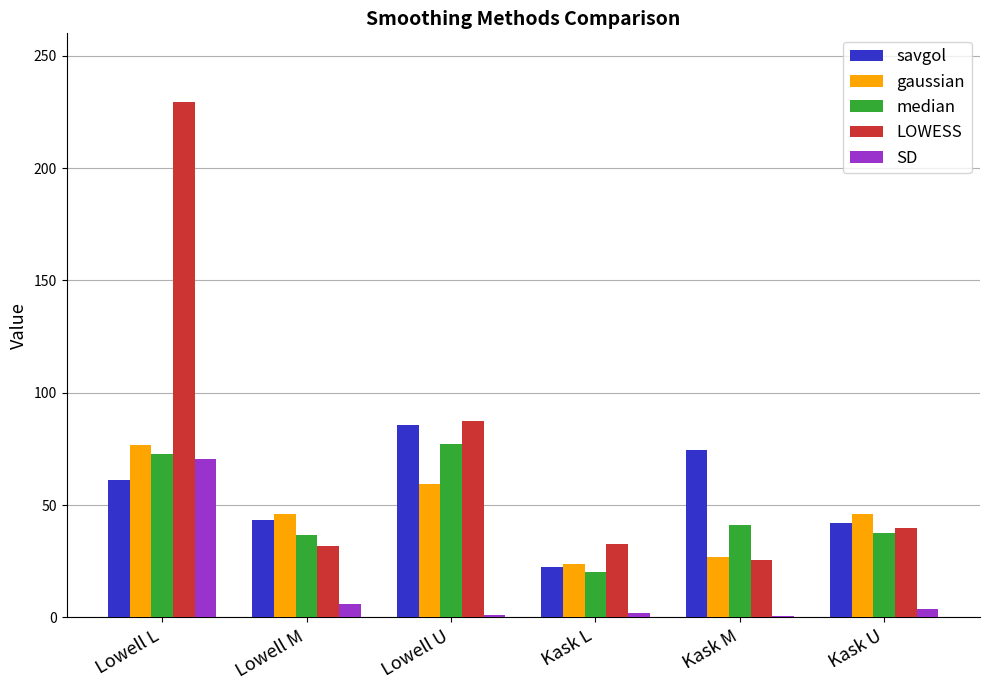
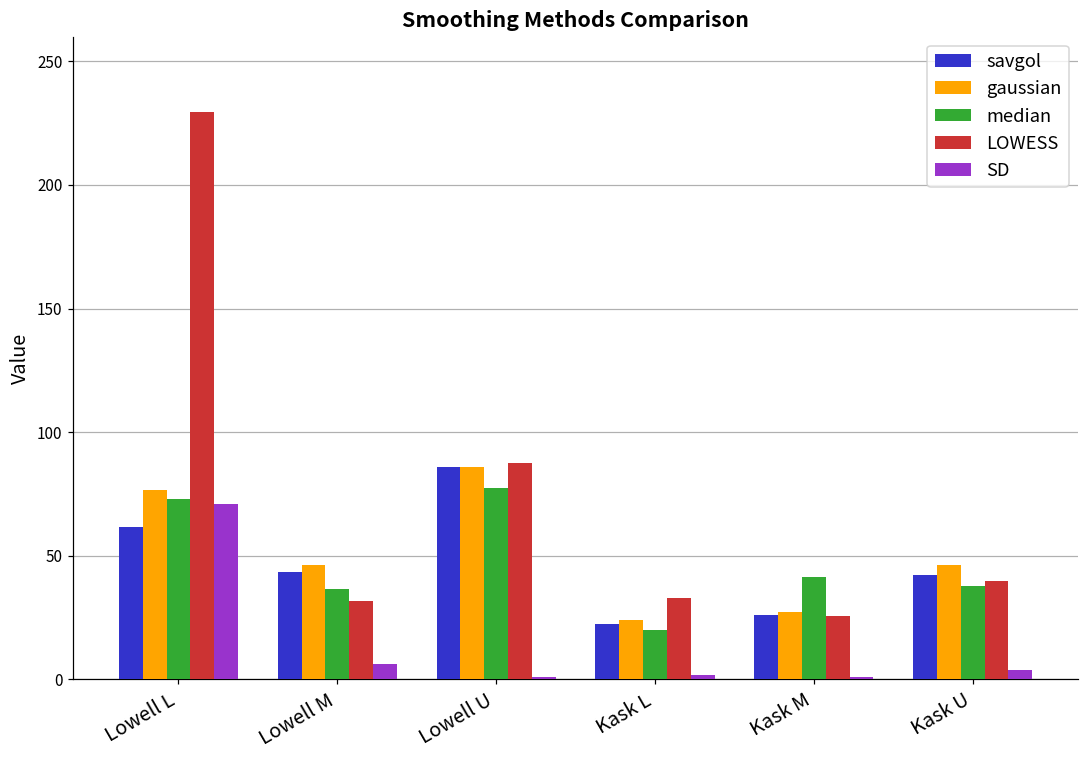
  {
    "savgol": {
      "Lowell L": 61,
      "Lowell M": 44,
      "Lowell U": 86,
      "Kask L": 22,
-     "Kask M": 74,
+     "Kask M": 26,
      "Kask U": 42
    },
    "gaussian": {
      "Lowell L": 77,
      "Lowell M": 46,
-     "Lowell U": 59,
+     "Lowell U": 86,
      "Kask L": 24,
      "Kask M": 27,
      "Kask U": 46
    },
    "median": {
      "Lowell L": 73,
      "Lowell M": 37,
      "Lowell U": 77,
      "Kask L": 20,
      "Kask M": 41,
      "Kask U": 38
    },
    "LOWESS": {
      "Lowell L": 230,
      "Lowell M": 32,
      "Lowell U": 87,
      "Kask L": 33,
      "Kask M": 25,
      "Kask U": 40
    },
    "SD": {
      "Lowell L": 71,
      "Lowell M": 6,
      "Kask L": 2,
      "Kask U": 4
    }
  }
